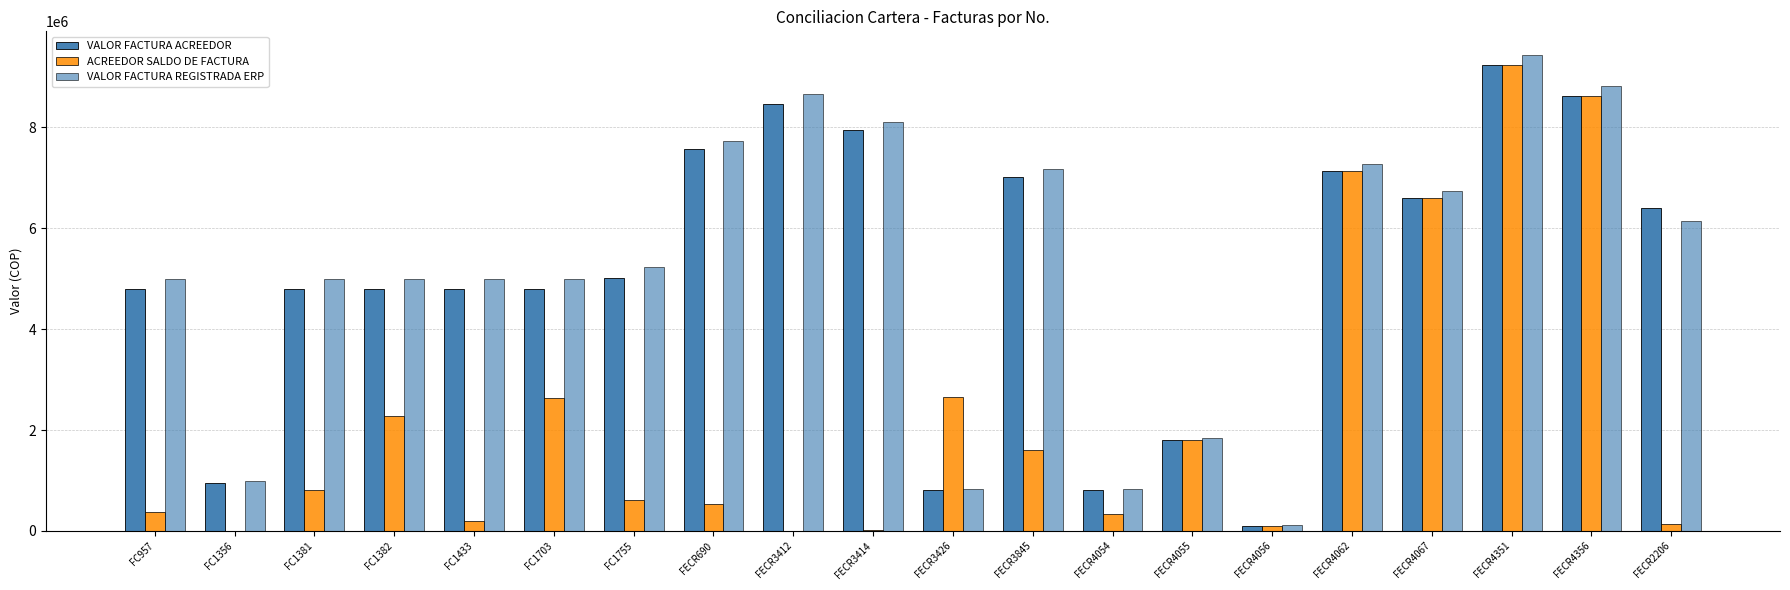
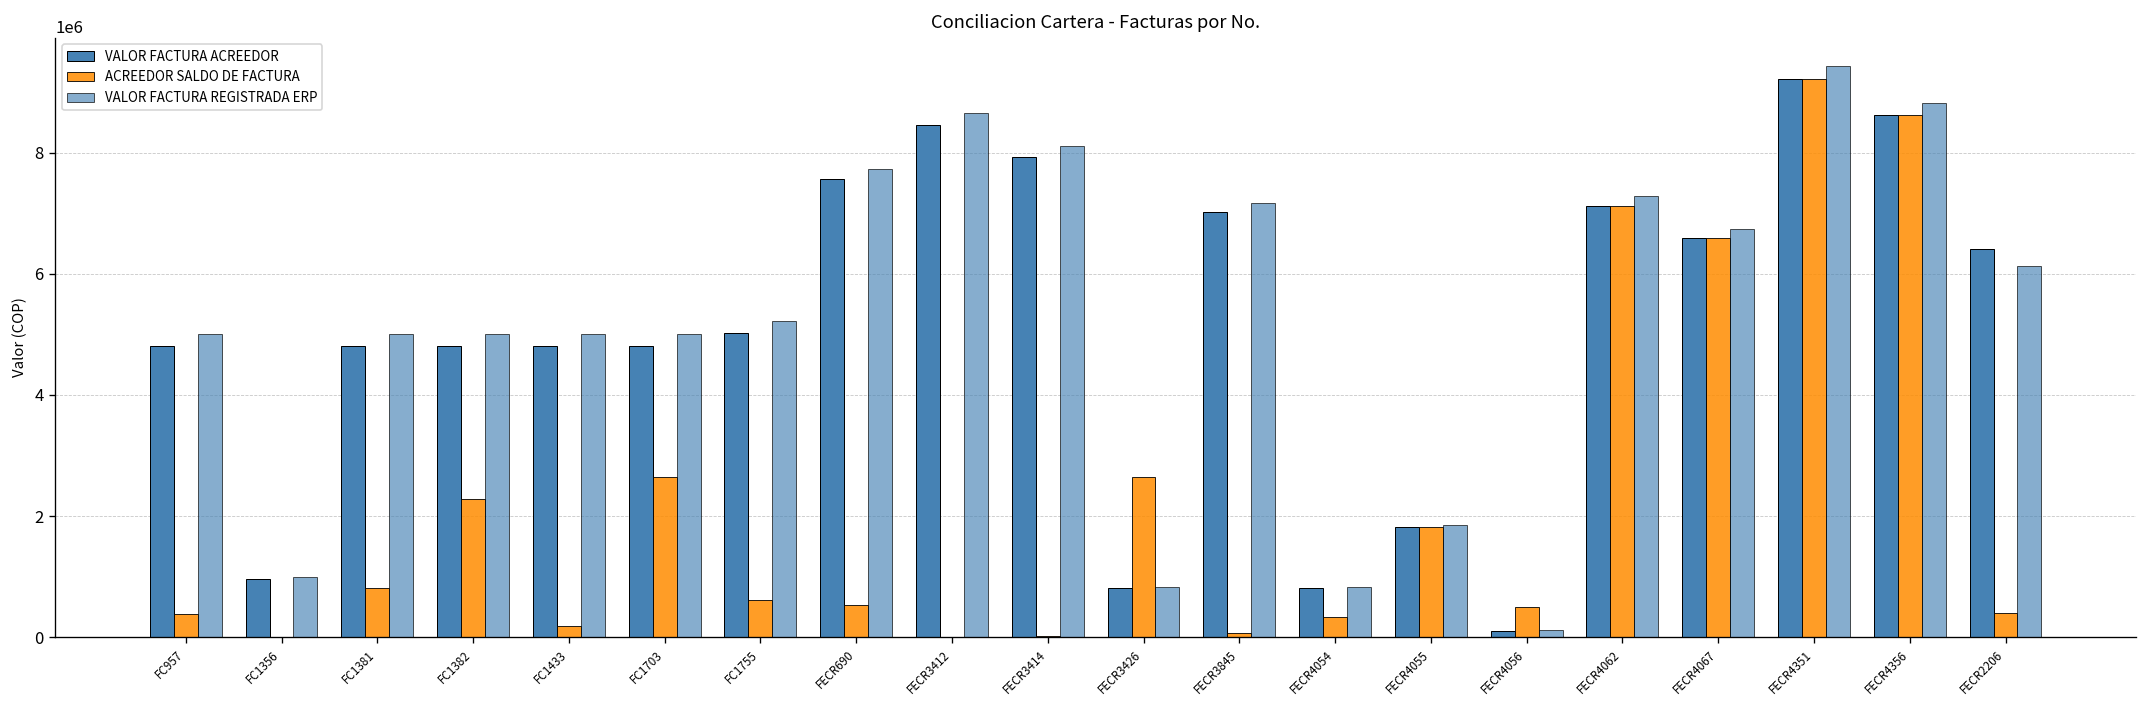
  {
    "ACREEDOR SALDO DE FACTURA": {
      "FC957": 400000,
      "FC1381": 800000,
      "FC1382": 2300000,
      "FC1433": 200000,
      "FC1703": 2600000,
      "FC1755": 600000,
      "FECR690": 500000,
      "FECR3426": 2600000,
-     "FECR3845": 1600000,
+     "FECR3845": 100000,
      "FECR4054": 300000,
      "FECR4055": 1800000,
-     "FECR4056": 100000,
+     "FECR4056": 500000,
      "FECR4062": 7100000,
      "FECR4067": 6600000,
      "FECR4351": 9200000,
      "FECR4356": 8600000,
-     "FECR2206": 100000
+     "FECR2206": 400000
    }
  }
